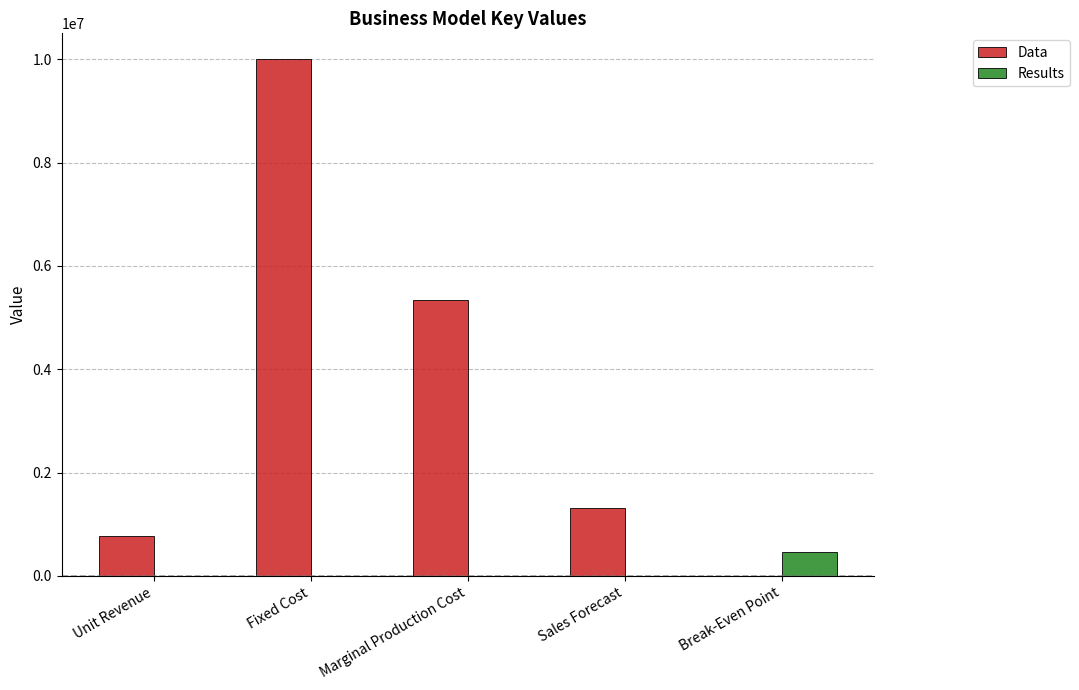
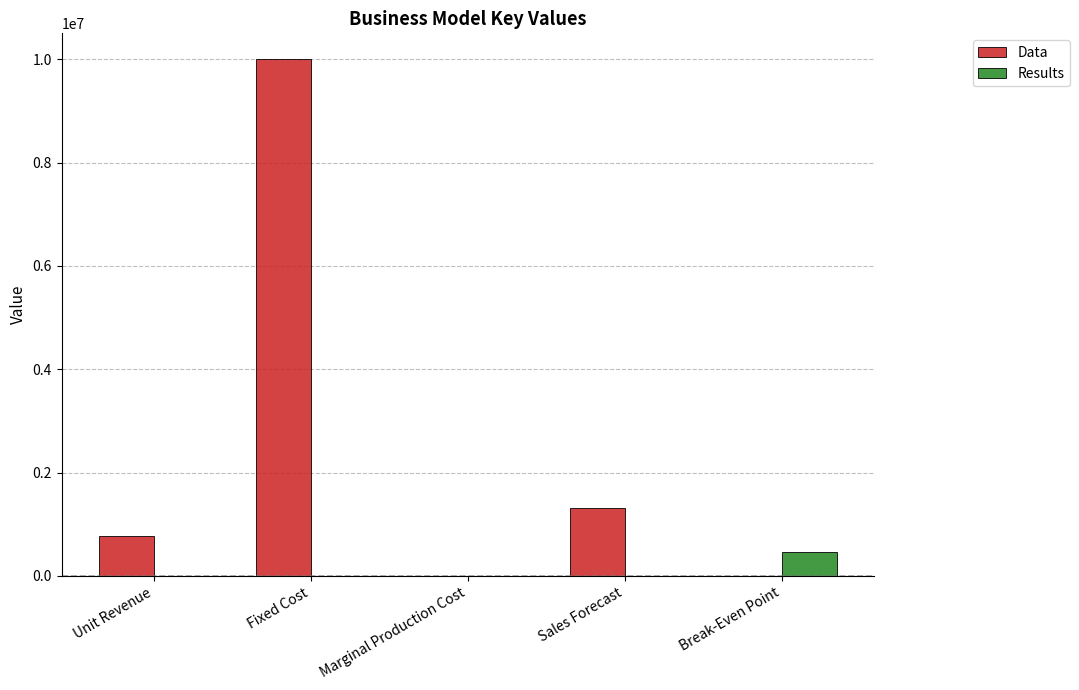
  {
    "Data": {
      "Unit Revenue": 800000,
      "Fixed Cost": 10000000,
-     "Marginal Production Cost": 5300000,
+     "Marginal Production Cost": 0,
      "Sales Forecast": 1300000,
      "Break-Even Point": 0
    },
    "Results": {
      "Unit Revenue": 0,
      "Fixed Cost": 0,
      "Marginal Production Cost": 0,
      "Sales Forecast": 0,
      "Break-Even Point": 500000
    }
  }
